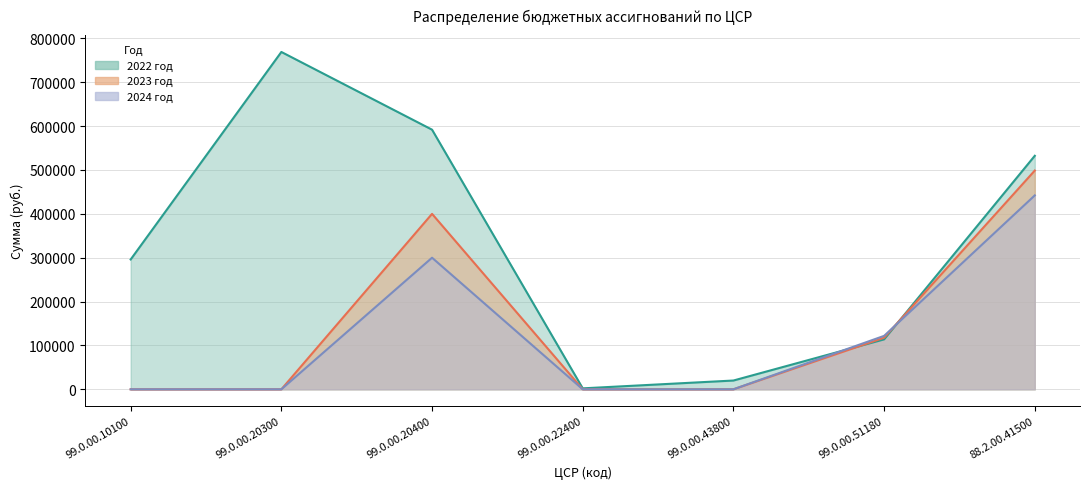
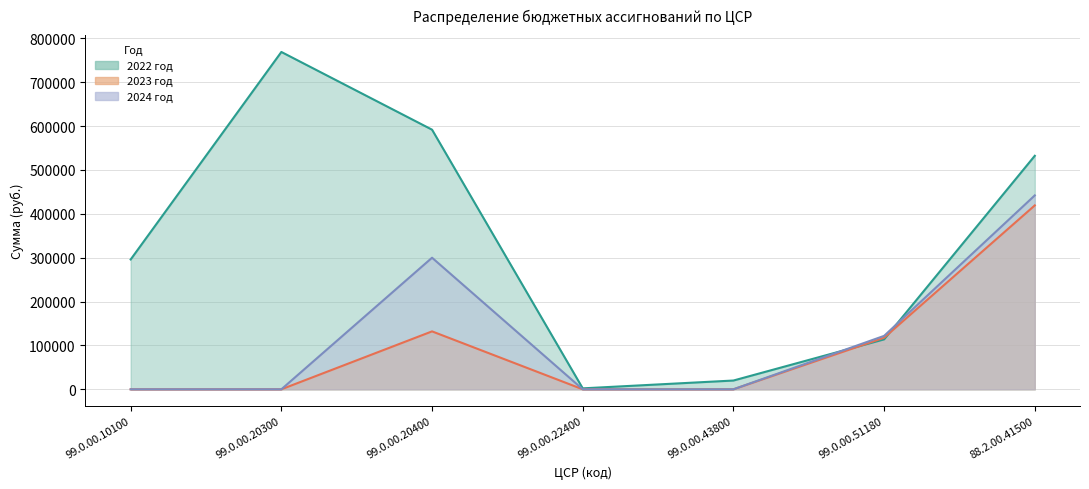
  {
    "2023 год": {
-     "99.0.00.20400": 400000,
-     "88.2.00.41500": 500000
+     "99.0.00.20400": 130000,
+     "88.2.00.41500": 420000
    }
  }
